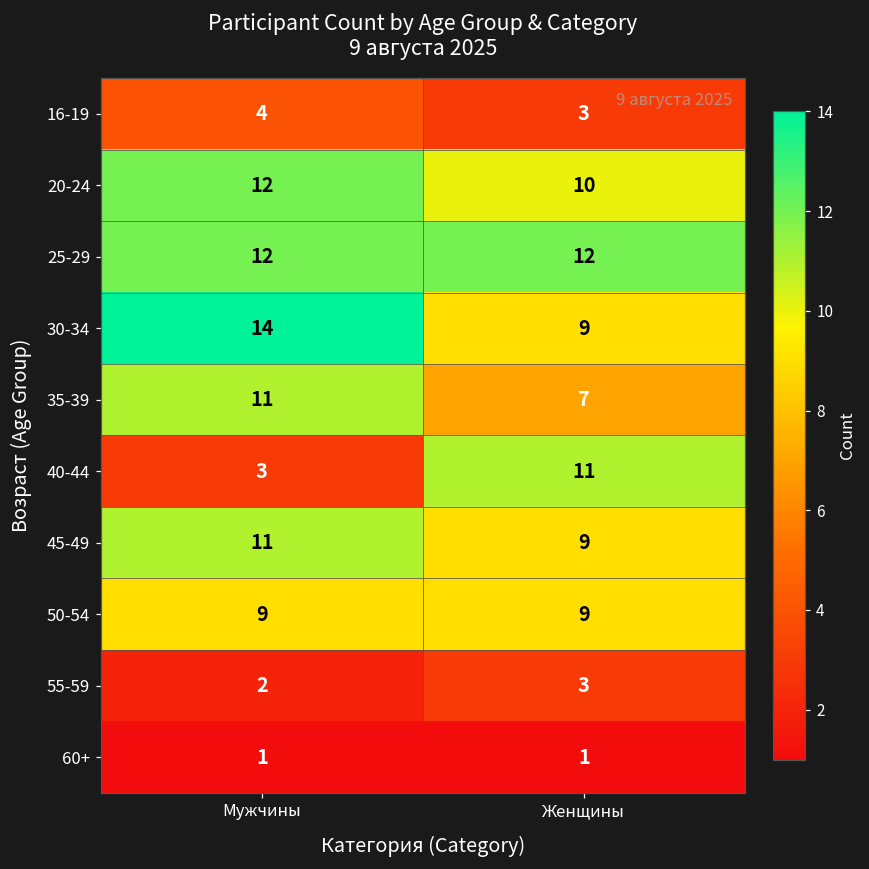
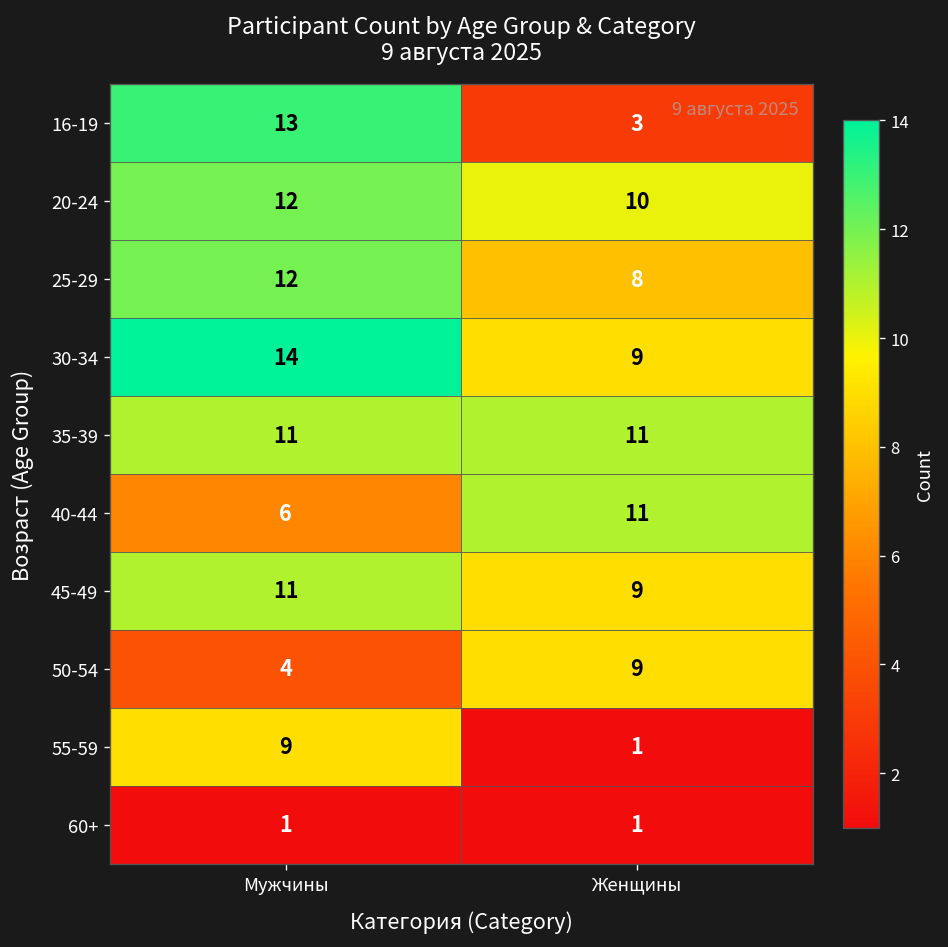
  {
    "16-19": {
-     "Мужчины": 4
+     "Мужчины": 13
    },
    "20-24": {
      "Мужчины": 12,
      "Женщины": 10
    },
    "25-29": {
      "Мужчины": 12,
-     "Женщины": 12
+     "Женщины": 8
    },
    "30-34": {
      "Мужчины": 14,
      "Женщины": 9
    },
    "35-39": {
      "Мужчины": 11,
-     "Женщины": 7
+     "Женщины": 11
    },
    "40-44": {
-     "Мужчины": 3,
+     "Мужчины": 6,
      "Женщины": 11
    },
    "45-49": {
      "Мужчины": 11,
      "Женщины": 9
    },
    "50-54": {
-     "Мужчины": 9,
+     "Мужчины": 4,
      "Женщины": 9
    },
    "55-59": {
-     "Мужчины": 2,
-     "Женщины": 3
+     "Мужчины": 9,
+     "Женщины": 1
    },
    "60+": {
      "Мужчины": 1,
      "Женщины": 1
    }
  }
